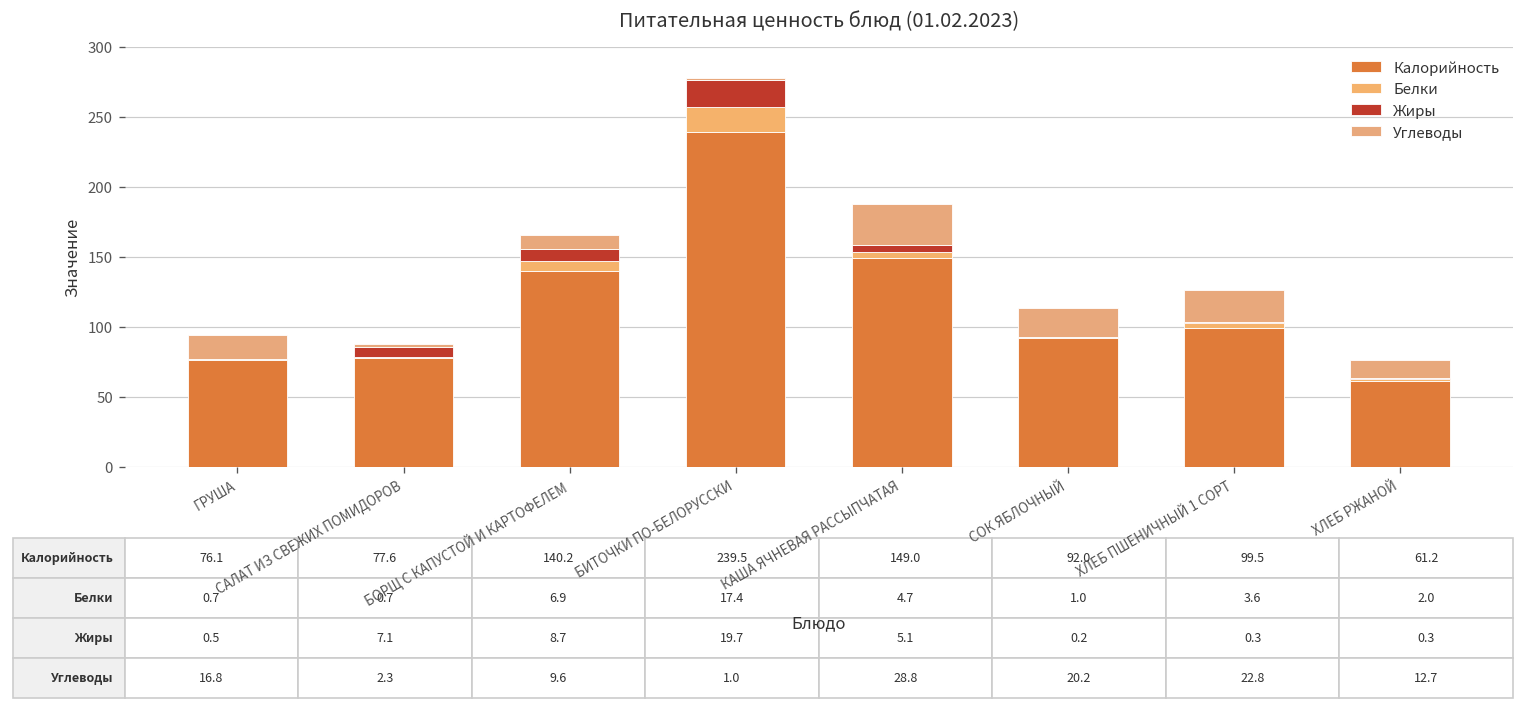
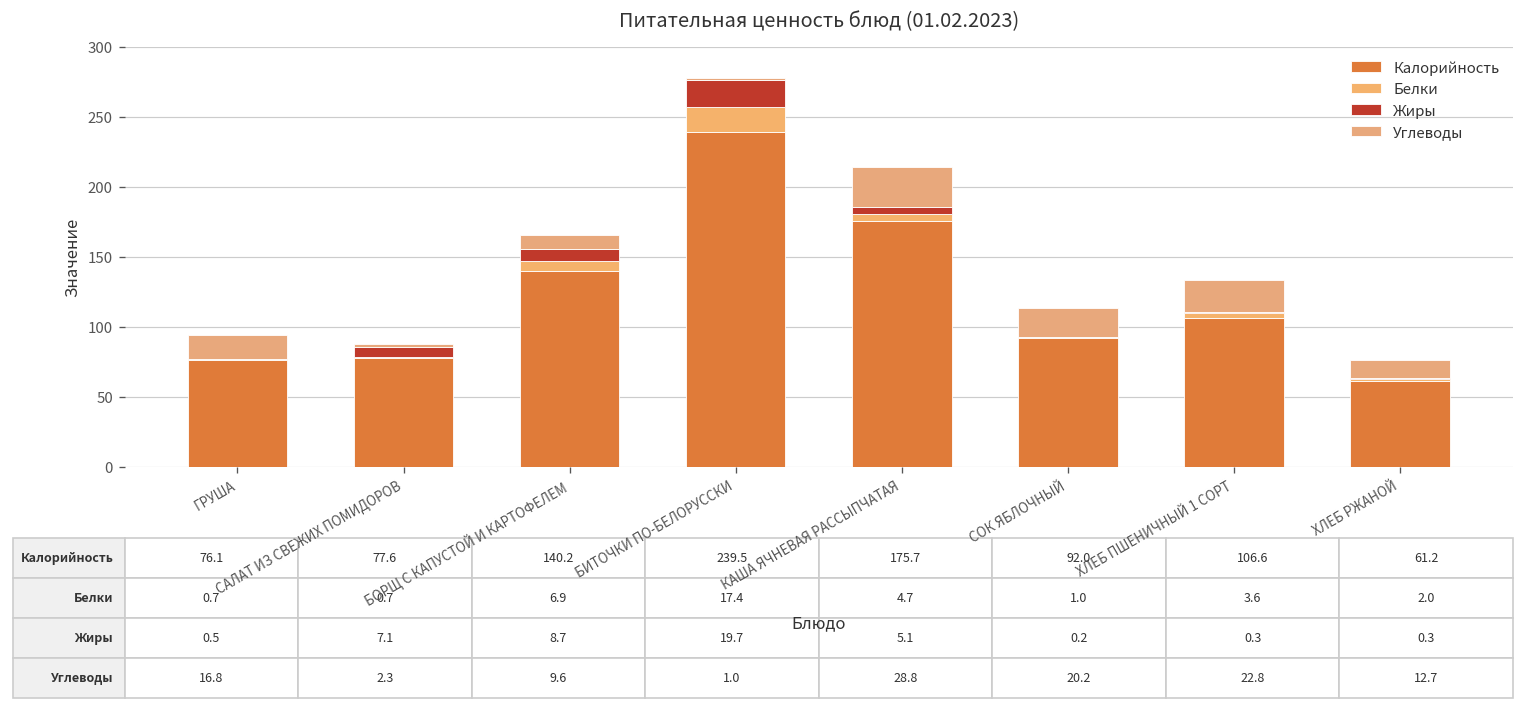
  {
    "Калорийность": {
-     "КАША ЯЧНЕВАЯ РАССЫПЧАТАЯ": 149.0,
-     "ХЛЕБ ПШЕНИЧНЫЙ 1 СОРТ": 99.5
+     "КАША ЯЧНЕВАЯ РАССЫПЧАТАЯ": 175.7,
+     "ХЛЕБ ПШЕНИЧНЫЙ 1 СОРТ": 106.6
    },
    "Жиры": {
      "САЛАТ ИЗ СВЕЖИХ ПОМИДОРОВ": 7,
      "БОРЩ С КАПУСТОЙ И КАРТОФЕЛЕМ": 9,
      "БИТОЧКИ ПО-БЕЛОРУССКИ": 20,
      "КАША ЯЧНЕВАЯ РАССЫПЧАТАЯ": 5
    }
  }
